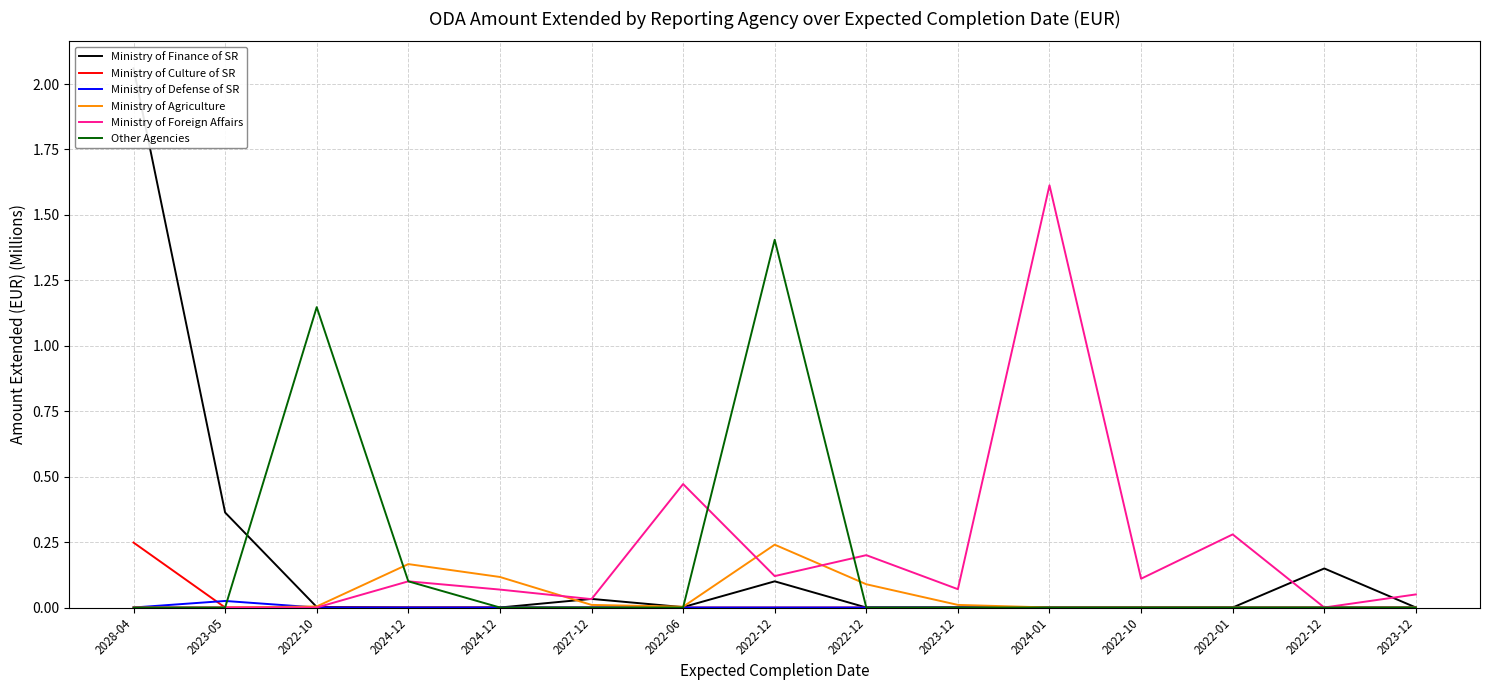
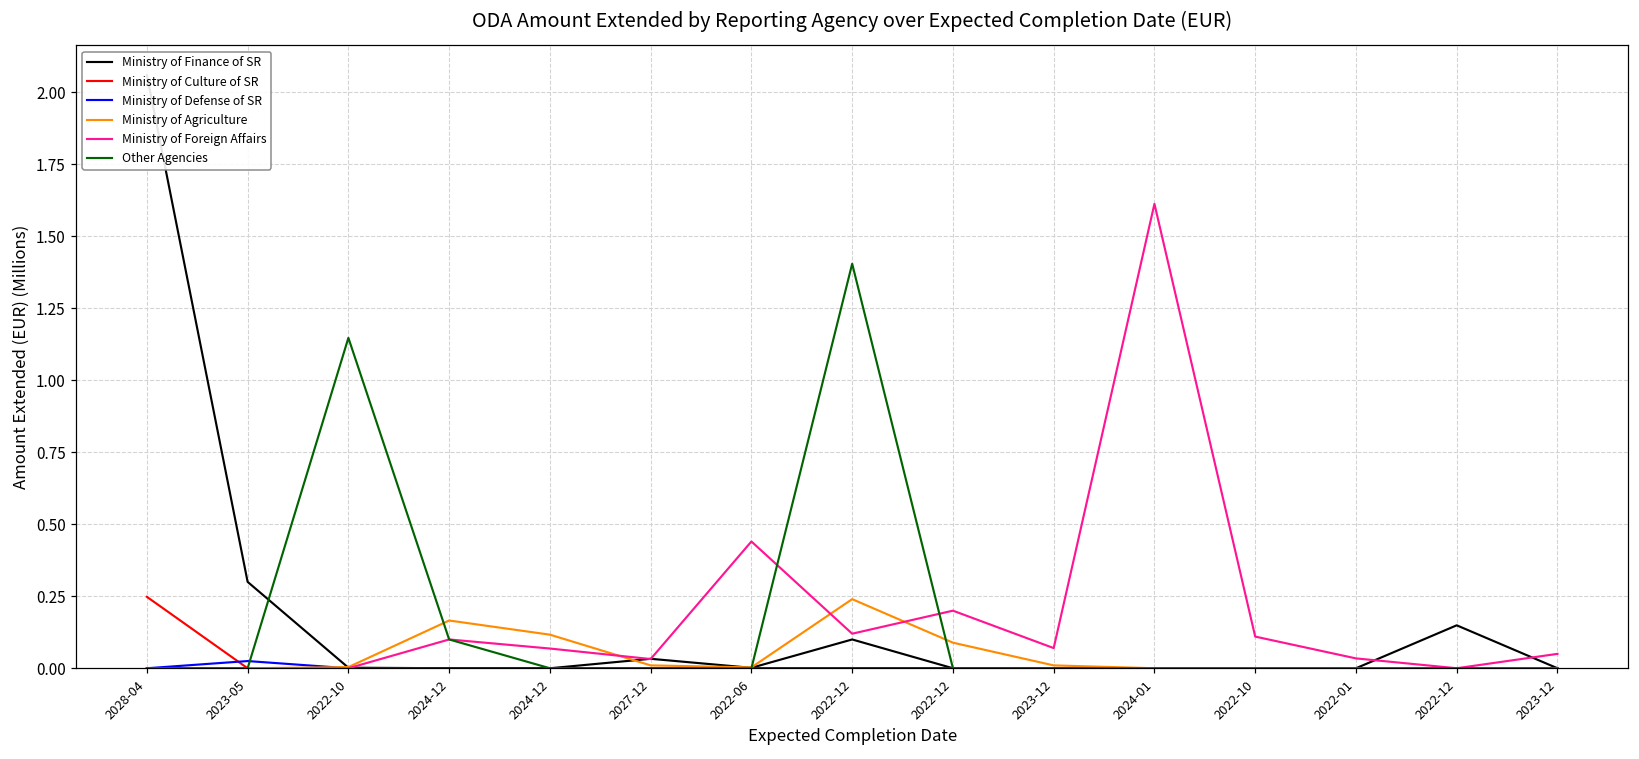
  {
    "Ministry of Finance of SR": {
-     "2023-05": 0.36
+     "2023-05": 0.30
    },
    "Ministry of Culture of SR": {
      "2028-04": 0.25
    },
    "Ministry of Defense of SR": {
      "2023-05": 0.03
    },
    "Ministry of Agriculture": {
      "2027-12": 0.01
    },
    "Ministry of Foreign Affairs": {
-     "2022-06": 0.47,
+     "2022-06": 0.44,
      "2024-01": 1.61,
-     "2022-01": 0.28
+     "2022-01": 0.03
    }
  }
